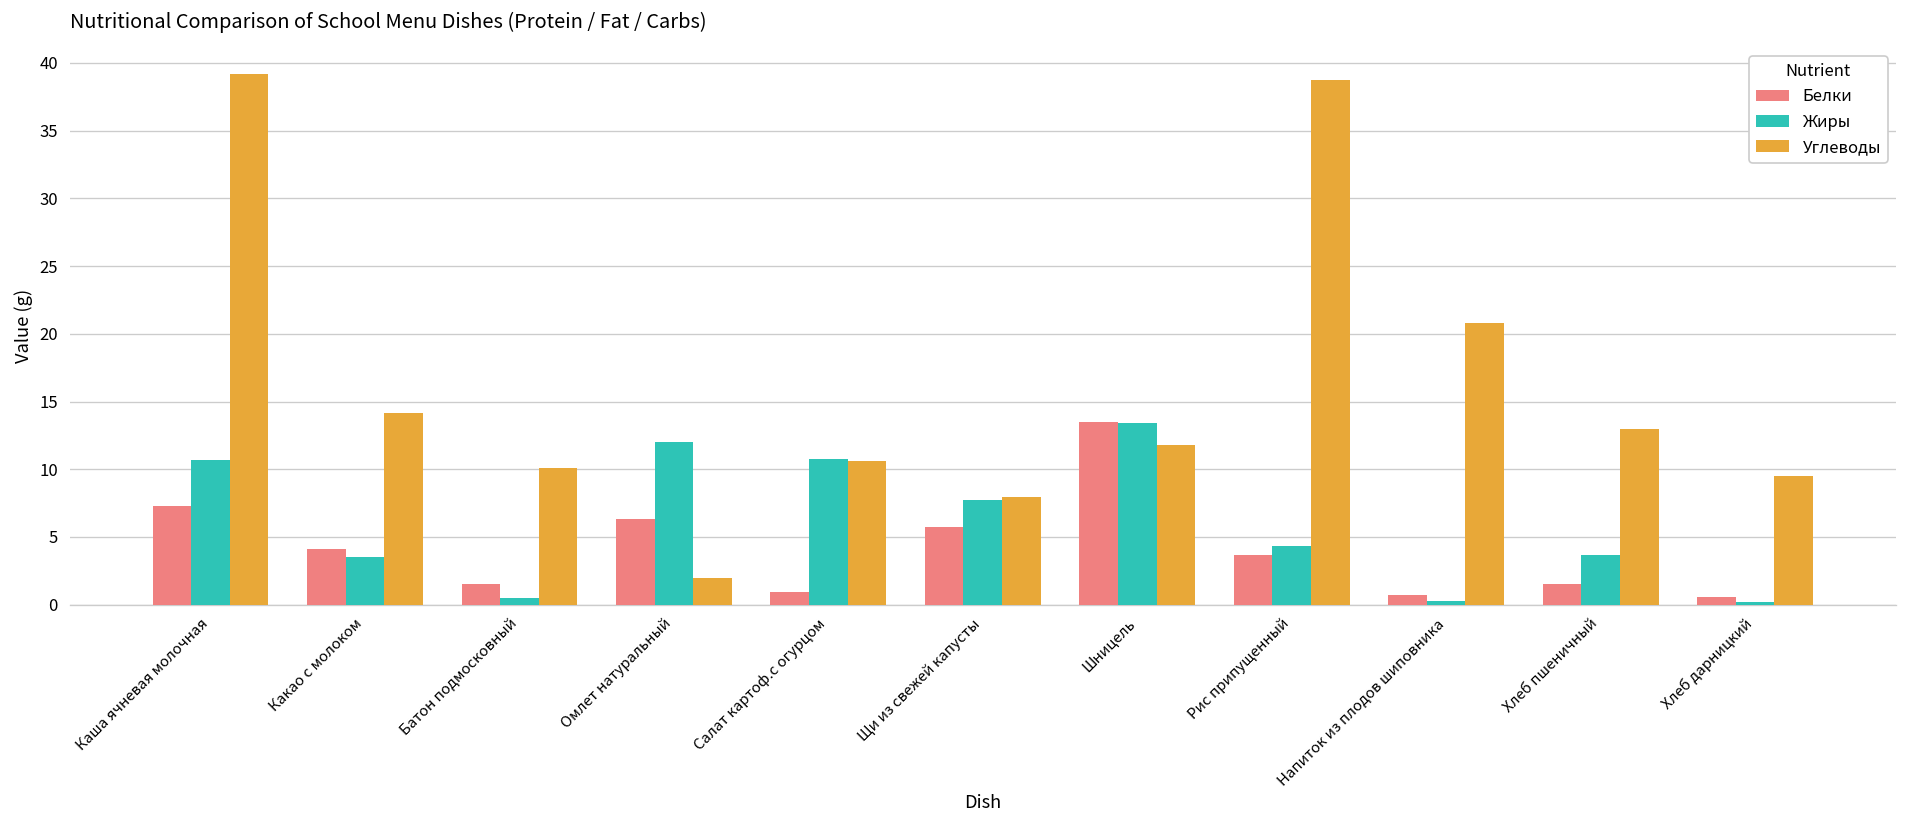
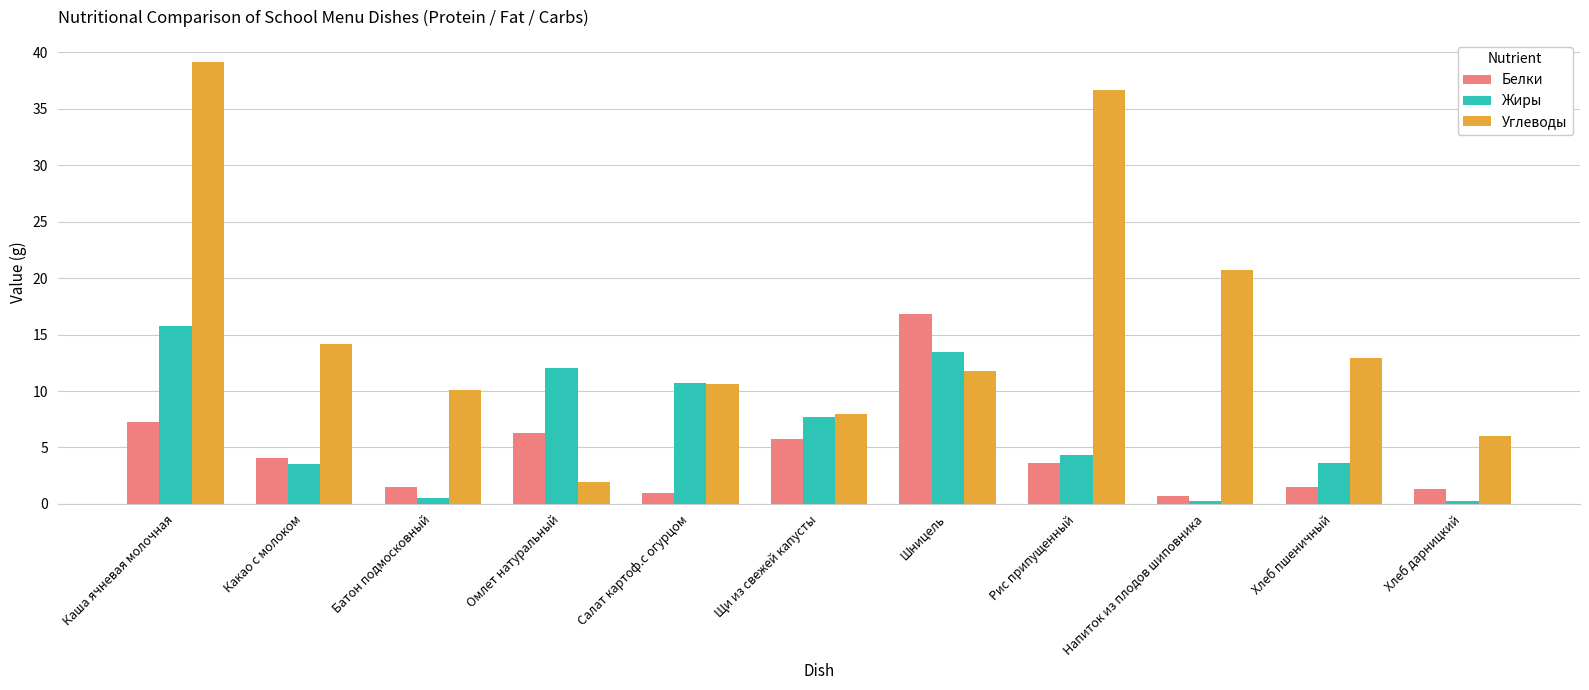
  {
    "Белки": {
      "Каша ячневая молочная": 7.3,
      "Какао с молоком": 4.1,
      "Батон подмосковный": 1.5,
      "Омлет натуральный": 6.3,
      "Салат картоф.с огурцом": 1.0,
      "Щи из свежей капусты": 5.7,
-     "Шницель": 13.5,
+     "Шницель": 16.8,
      "Рис припущенный": 3.6,
      "Напиток из плодов шиповника": 0.7,
      "Хлеб пшеничный": 1.5,
-     "Хлеб дарницкий": 0.6
+     "Хлеб дарницкий": 1.3
    },
    "Жиры": {
-     "Каша ячневая молочная": 10.7,
+     "Каша ячневая молочная": 15.7,
      "Какао с молоком": 3.5,
      "Батон подмосковный": 0.5,
      "Омлет натуральный": 12.0,
      "Салат картоф.с огурцом": 10.7,
      "Щи из свежей капусты": 7.7,
      "Шницель": 13.4,
      "Рис припущенный": 4.3,
      "Напиток из плодов шиповника": 0.3,
      "Хлеб пшеничный": 3.6
    },
    "Углеводы": {
      "Каша ячневая молочная": 39.2,
      "Какао с молоком": 14.2,
      "Батон подмосковный": 10.1,
      "Омлет натуральный": 1.9,
      "Салат картоф.с огурцом": 10.6,
      "Щи из свежей капусты": 8.0,
      "Шницель": 11.8,
-     "Рис припущенный": 38.7,
+     "Рис припущенный": 36.7,
      "Напиток из плодов шиповника": 20.8,
      "Хлеб пшеничный": 12.9,
-     "Хлеб дарницкий": 9.5
+     "Хлеб дарницкий": 6.0
    }
  }
